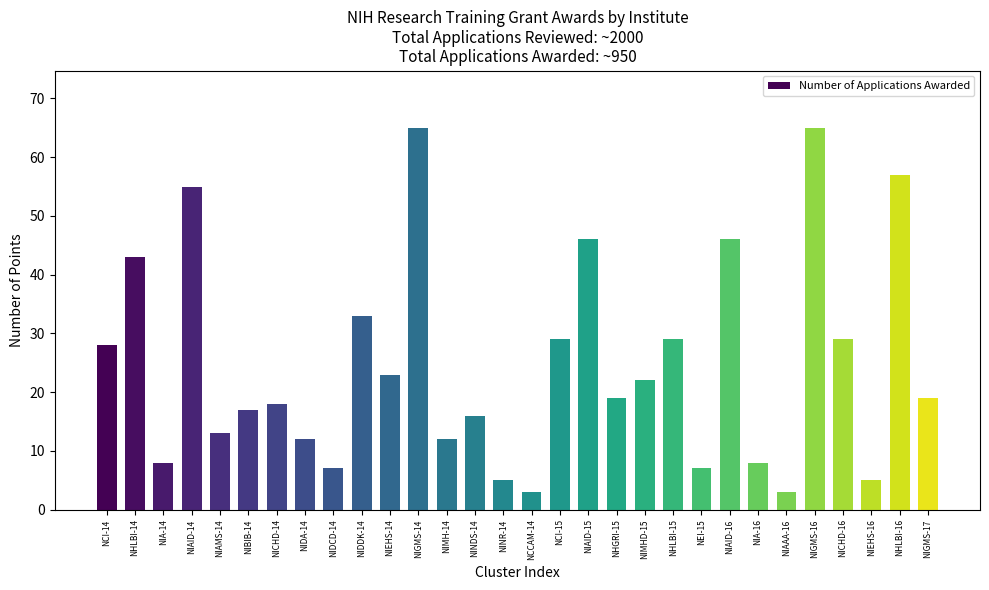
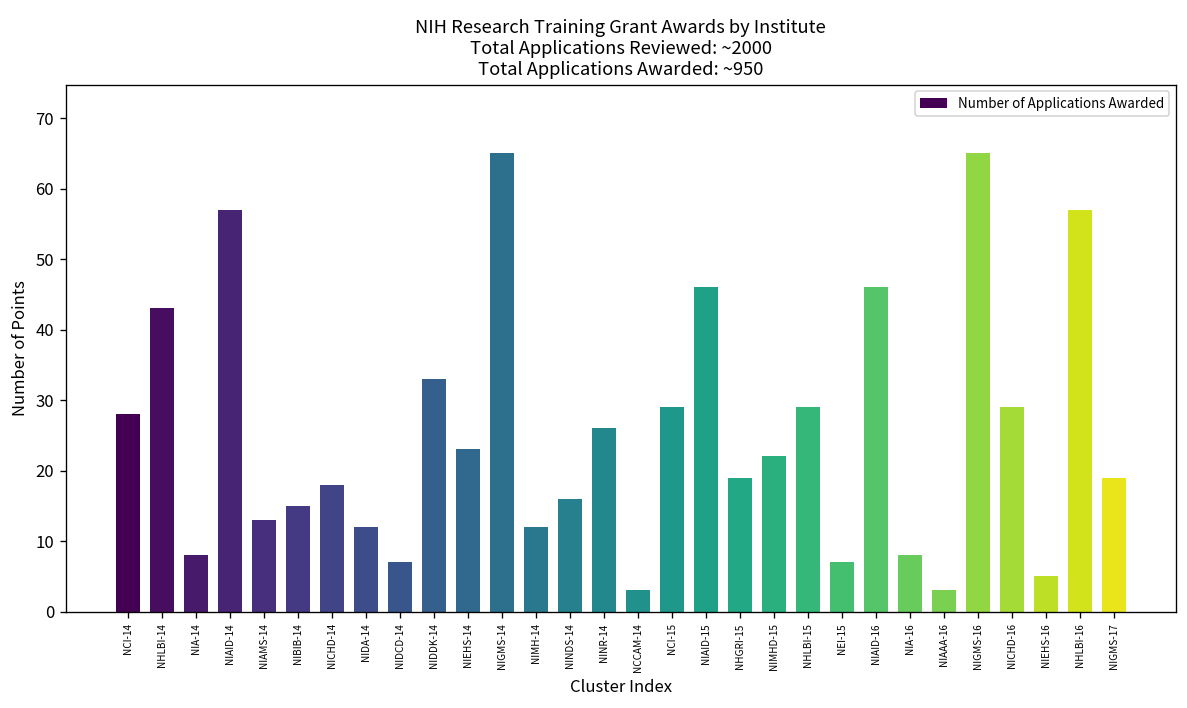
  {
    "NCI-14": 28,
    "NHLBI-14": 43,
    "NIA-14": 8,
-   "NIAID-14": 55,
+   "NIAID-14": 57,
    "NIAMS-14": 13,
-   "NIBIB-14": 17,
+   "NIBIB-14": 15,
    "NICHD-14": 18,
    "NIDA-14": 12,
    "NIDCD-14": 7,
    "NIDDK-14": 33,
    "NIEHS-14": 23,
    "NIGMS-14": 65,
    "NIMH-14": 12,
    "NINDS-14": 16,
-   "NINR-14": 5,
+   "NINR-14": 26,
    "NCCAM-14": 3,
    "NCI-15": 29,
    "NIAID-15": 46,
    "NHGRI-15": 19,
    "NIMHD-15": 22,
    "NHLBI-15": 29,
    "NEI-15": 7,
    "NIAID-16": 46,
    "NIA-16": 8,
    "NIAAA-16": 3,
    "NIGMS-16": 65,
    "NICHD-16": 29,
    "NIEHS-16": 5,
    "NHLBI-16": 57,
    "NIGMS-17": 19
  }
